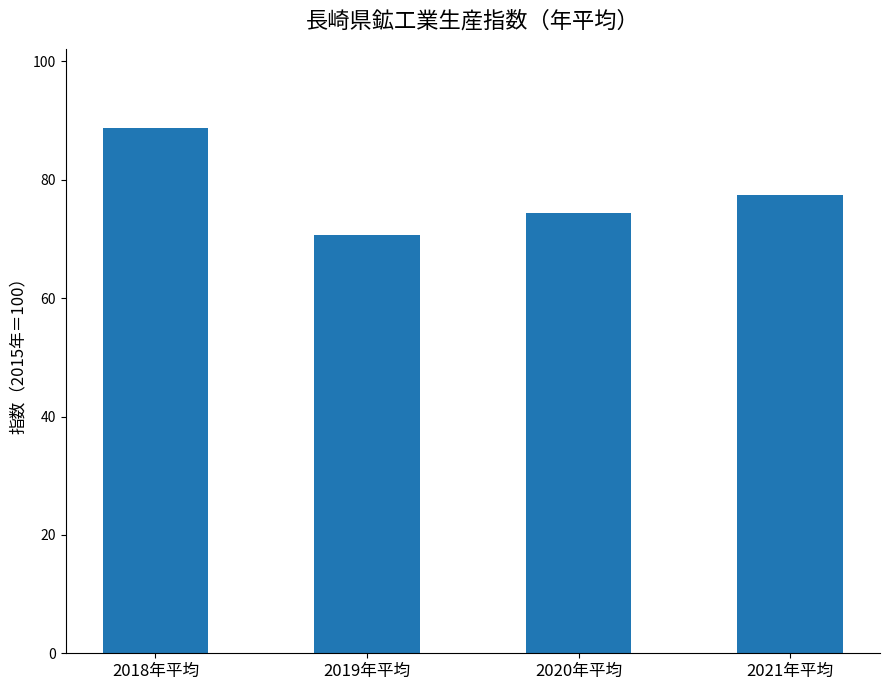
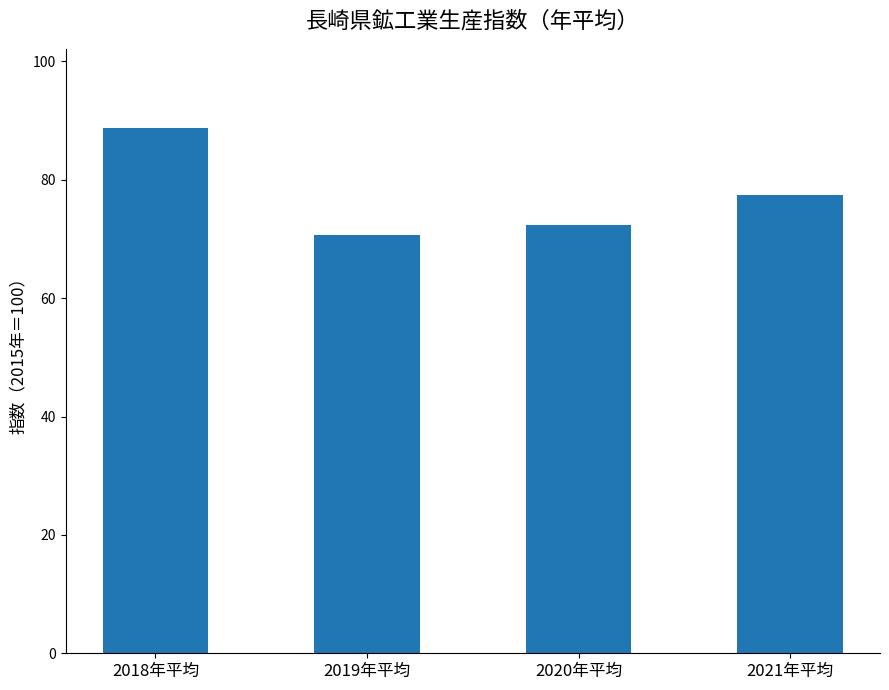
  {
    "2018年平均": 89,
    "2019年平均": 71,
-   "2020年平均": 74,
+   "2020年平均": 72,
    "2021年平均": 77
  }
